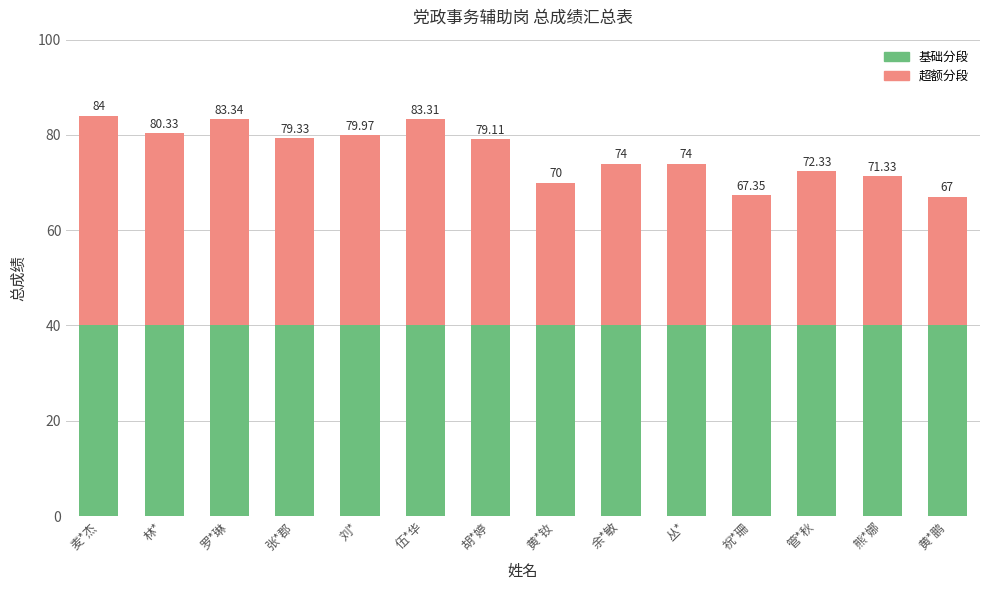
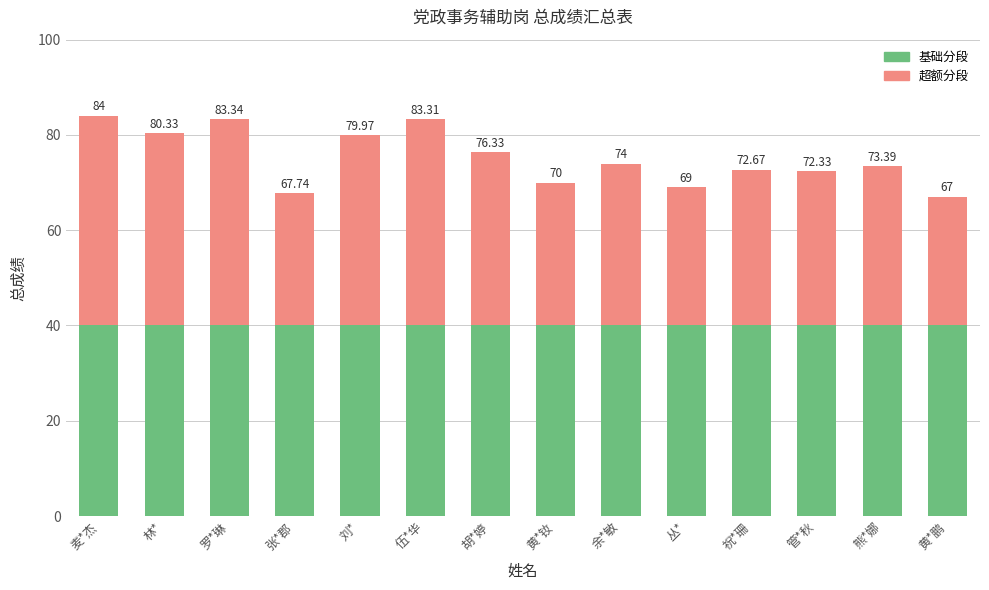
  {
    "基础分段": {
      "麦*杰": 40,
      "林*": 40,
      "罗*琳": 40,
      "张*郡": 40,
      "刘*": 40,
      "伍*华": 40,
      "胡*婷": 40,
      "黄*钕": 40,
      "余*敏": 40,
      "丛*": 40,
      "祝*珊": 40,
      "管*秋": 40,
      "熊*娜": 40,
      "黄*鹏": 40
    },
    "超额分段": {
-     "张*郡": 79.33,
-     "胡*婷": 79.11,
-     "丛*": 74,
-     "祝*珊": 67.35,
-     "熊*娜": 71.33
+     "张*郡": 67.74,
+     "胡*婷": 76.33,
+     "丛*": 69,
+     "祝*珊": 72.67,
+     "熊*娜": 73.39
    }
  }
